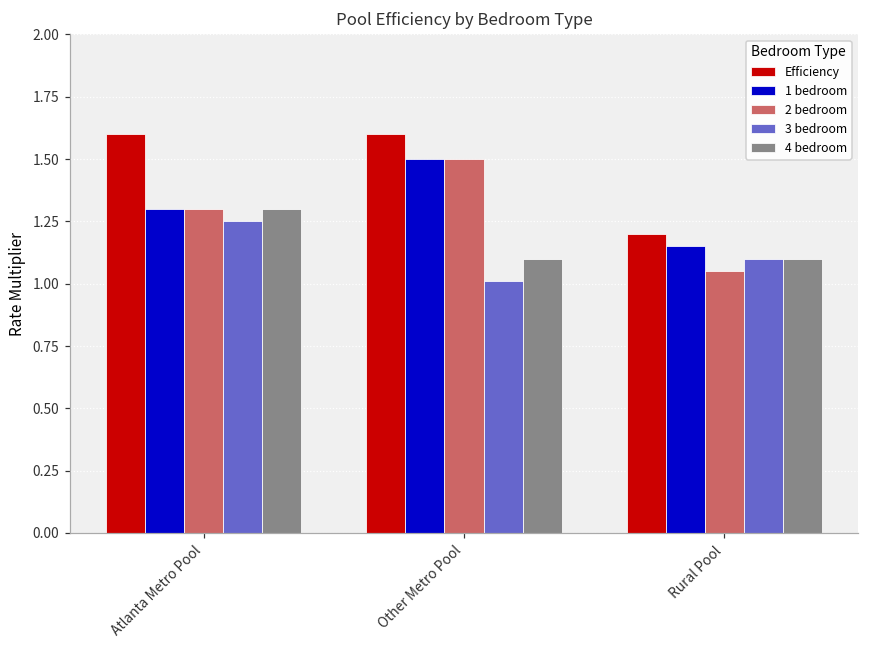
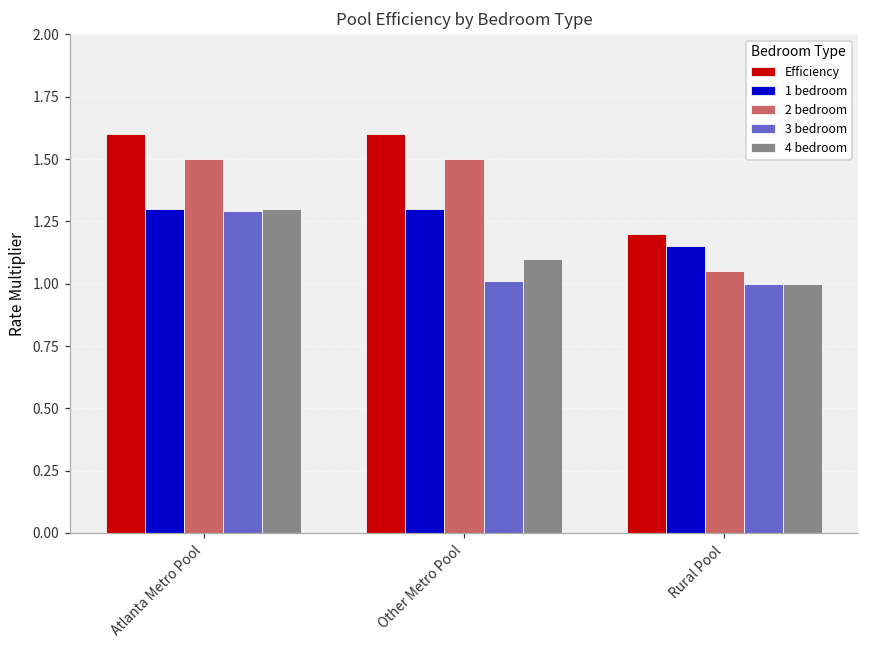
  {
    "Efficiency": {
      "Atlanta Metro Pool": 1.60,
      "Other Metro Pool": 1.60,
      "Rural Pool": 1.20
    },
    "1 bedroom": {
      "Atlanta Metro Pool": 1.3,
-     "Other Metro Pool": 1.5,
+     "Other Metro Pool": 1.3,
      "Rural Pool": 1.15
    },
    "2 bedroom": {
-     "Atlanta Metro Pool": 1.3,
+     "Atlanta Metro Pool": 1.5,
      "Other Metro Pool": 1.5,
      "Rural Pool": 1.05
    },
    "3 bedroom": {
-     "Atlanta Metro Pool": 1.25,
+     "Atlanta Metro Pool": 1.29,
      "Other Metro Pool": 1.01,
-     "Rural Pool": 1.1
+     "Rural Pool": 1.0
    },
    "4 bedroom": {
      "Atlanta Metro Pool": 1.3,
      "Other Metro Pool": 1.1,
-     "Rural Pool": 1.1
+     "Rural Pool": 1.0
    }
  }
